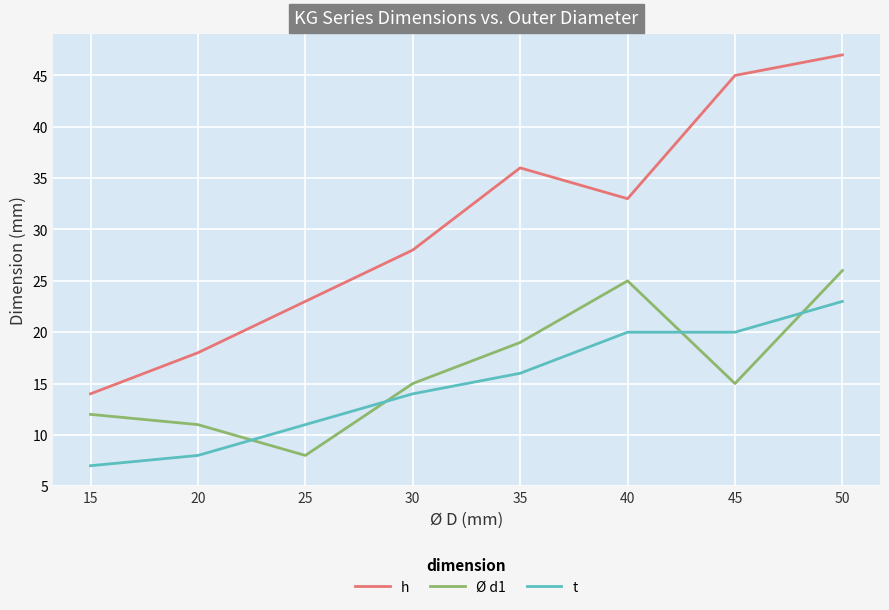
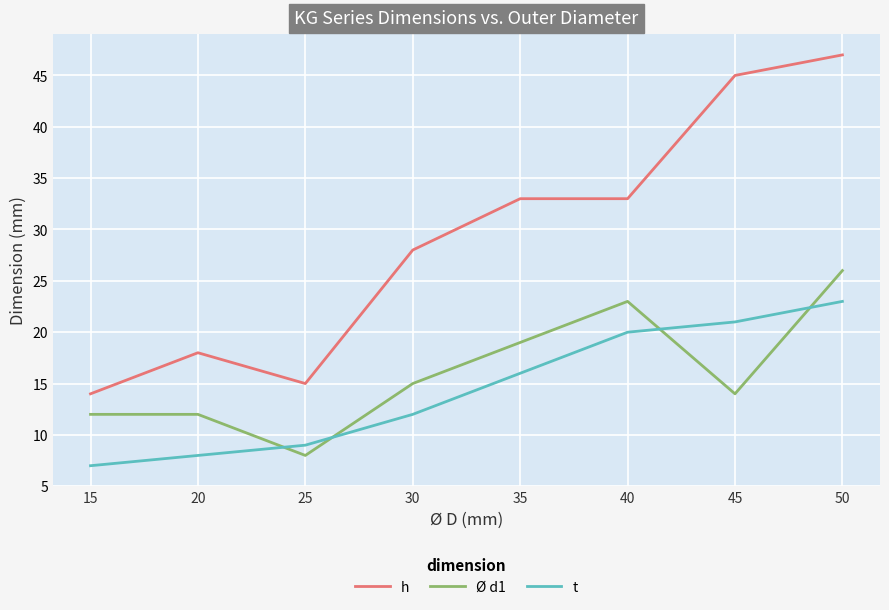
  {
    "h": {
      "15": 14,
      "20": 18,
-     "25": 23,
+     "25": 15,
      "30": 28,
-     "35": 36,
+     "35": 33,
      "40": 33,
      "45": 45,
      "50": 47
    },
    "Ø d1": {
      "15": 12,
-     "20": 11,
+     "20": 12,
      "25": 8,
      "30": 15,
      "35": 19,
-     "40": 25,
-     "45": 15,
+     "40": 23,
+     "45": 14,
      "50": 26
    },
    "t": {
      "15": 7,
      "20": 8,
-     "25": 11,
-     "30": 14,
+     "25": 9,
+     "30": 12,
      "35": 16,
      "40": 20,
-     "45": 20,
+     "45": 21,
      "50": 23
    }
  }
